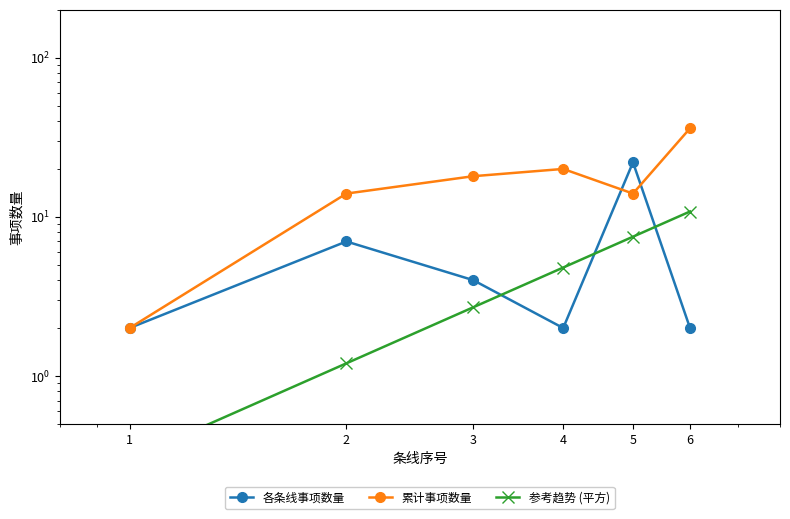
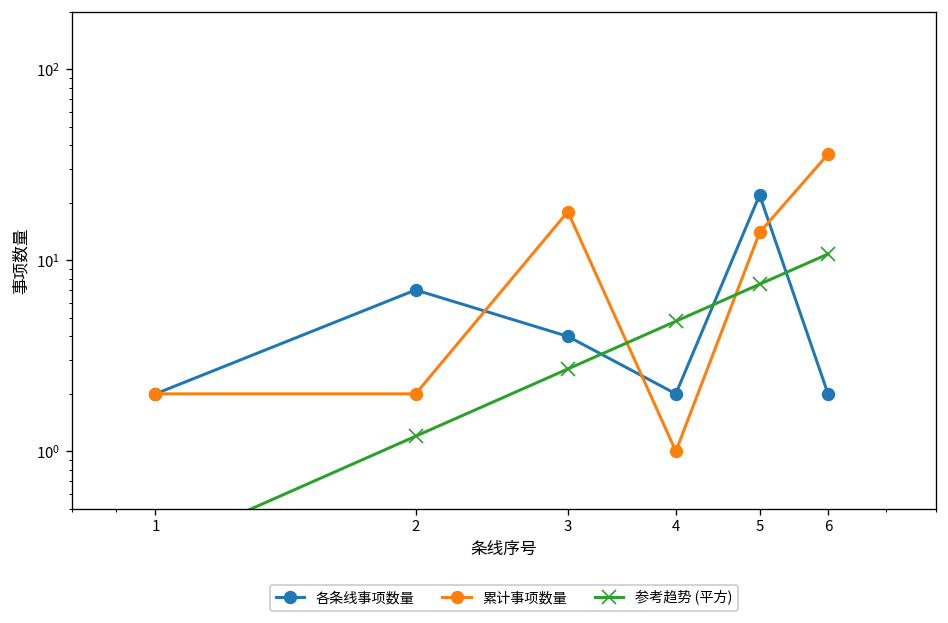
  {
    "各条线事项数量": {
      "2": 7,
      "3": 4,
      "4": 2,
      "5": 22,
      "6": 2
    },
    "累计事项数量": {
-     "2": 14,
+     "2": 2,
      "3": 18,
-     "4": 20,
+     "4": 1,
      "5": 14,
      "6": 36
    },
    "参考趋势 (平方)": {
      "2": 1.2,
      "3": 2.7,
      "4": 4.8,
      "5": 8,
      "6": 11
    }
  }
